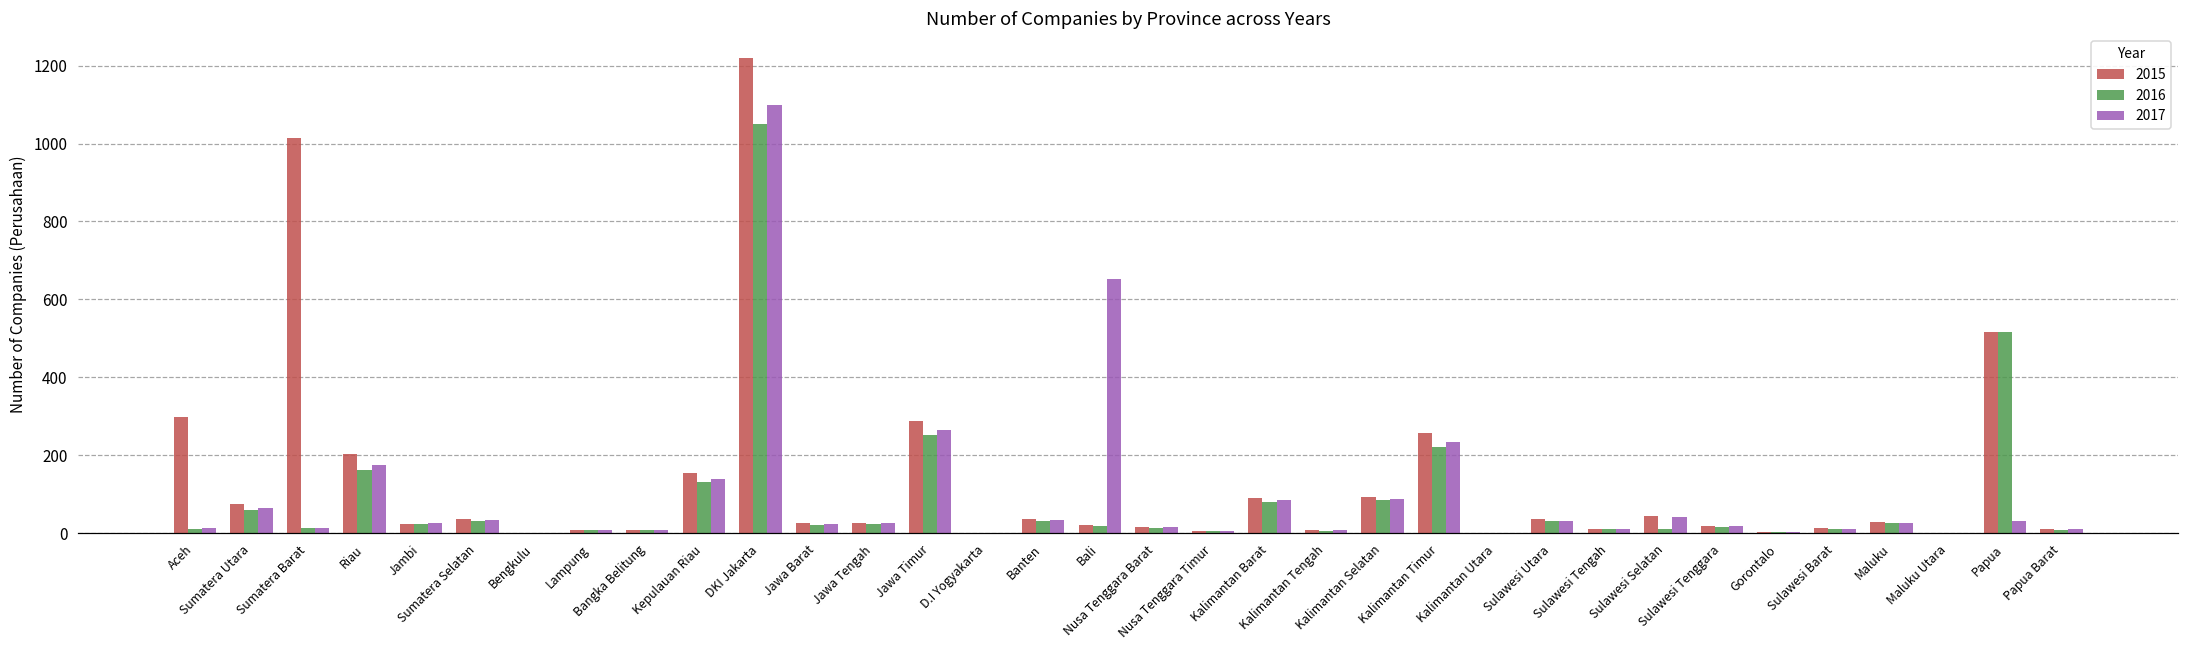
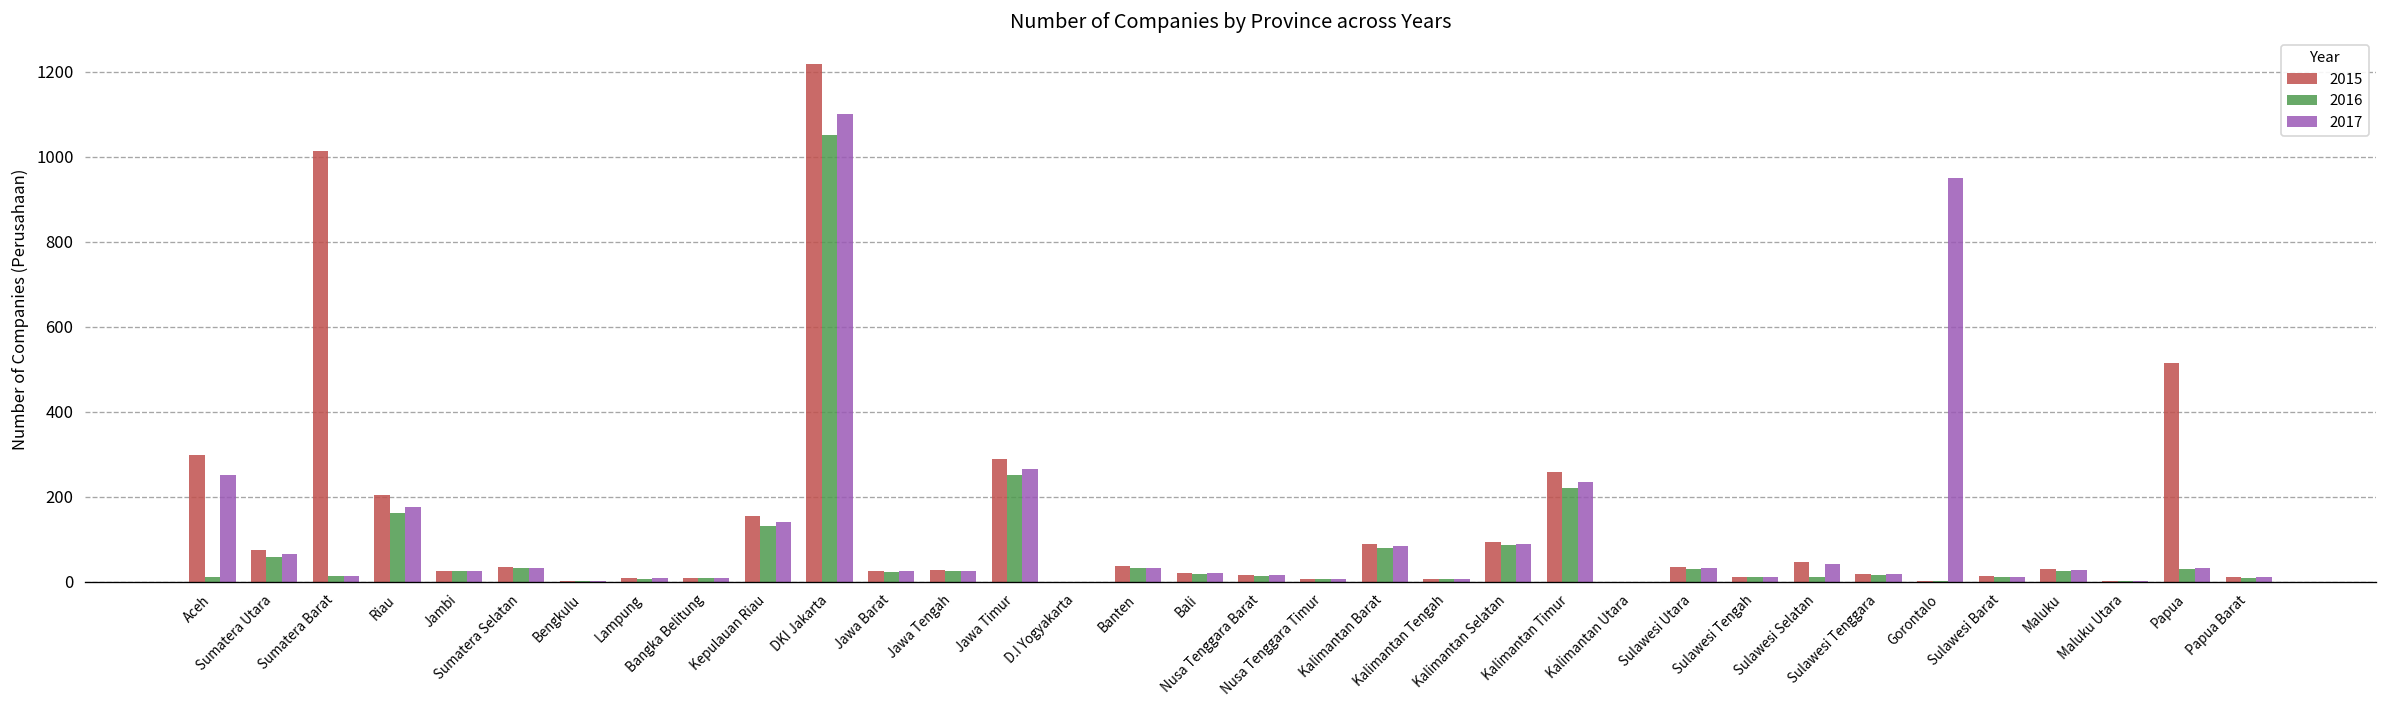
  {
    "2015": {
      "Aceh": 300,
      "Sumatera Utara": 80,
      "Sumatera Barat": 1010,
      "Riau": 200,
      "Jambi": 20,
      "Sumatera Selatan": 40,
      "Lampung": 10,
      "Bangka Belitung": 10,
      "Kepulauan Riau": 150,
      "DKI Jakarta": 1220,
      "Jawa Barat": 30,
      "Jawa Tengah": 30,
      "Jawa Timur": 290,
      "D.I Yogyakarta": 0,
      "Banten": 40,
      "Bali": 20,
      "Nusa Tenggara Barat": 20,
      "Kalimantan Barat": 90,
      "Kalimantan Selatan": 90,
      "Kalimantan Timur": 260,
      "Kalimantan Utara": 0,
      "Sulawesi Utara": 40,
      "Sulawesi Tengah": 10,
      "Sulawesi Selatan": 50,
      "Sulawesi Tenggara": 20,
      "Sulawesi Barat": 10,
      "Maluku": 30,
      "Papua": 520,
      "Papua Barat": 10
    },
    "2016": {
      "Aceh": 10,
      "Sumatera Utara": 60,
      "Sumatera Barat": 10,
      "Riau": 160,
      "Jambi": 20,
      "Sumatera Selatan": 30,
      "Bangka Belitung": 10,
      "Kepulauan Riau": 130,
      "DKI Jakarta": 1050,
      "Jawa Barat": 20,
      "Jawa Tengah": 20,
      "Jawa Timur": 250,
      "D.I Yogyakarta": 0,
      "Banten": 30,
      "Bali": 20,
      "Nusa Tenggara Barat": 10,
      "Kalimantan Barat": 80,
      "Kalimantan Selatan": 90,
      "Kalimantan Timur": 220,
      "Kalimantan Utara": 0,
      "Sulawesi Utara": 30,
      "Sulawesi Tengah": 10,
      "Sulawesi Selatan": 10,
      "Sulawesi Tenggara": 20,
      "Sulawesi Barat": 10,
      "Maluku": 30,
-     "Papua": 520,
+     "Papua": 30,
      "Papua Barat": 10
    },
    "2017": {
-     "Aceh": 10,
+     "Aceh": 250,
      "Sumatera Utara": 70,
      "Sumatera Barat": 10,
      "Riau": 180,
      "Jambi": 30,
      "Sumatera Selatan": 30,
      "Lampung": 10,
      "Bangka Belitung": 10,
      "Kepulauan Riau": 140,
      "DKI Jakarta": 1100,
      "Jawa Barat": 20,
      "Jawa Tengah": 30,
      "Jawa Timur": 270,
      "D.I Yogyakarta": 0,
      "Banten": 30,
-     "Bali": 650,
+     "Bali": 20,
      "Nusa Tenggara Barat": 20,
      "Kalimantan Barat": 80,
      "Kalimantan Selatan": 90,
      "Kalimantan Timur": 240,
      "Kalimantan Utara": 0,
      "Sulawesi Utara": 30,
      "Sulawesi Tengah": 10,
      "Sulawesi Selatan": 40,
      "Sulawesi Tenggara": 20,
-     "Gorontalo": 0,
+     "Gorontalo": 950,
      "Sulawesi Barat": 10,
      "Maluku": 30,
      "Papua": 30,
      "Papua Barat": 10
    }
  }
